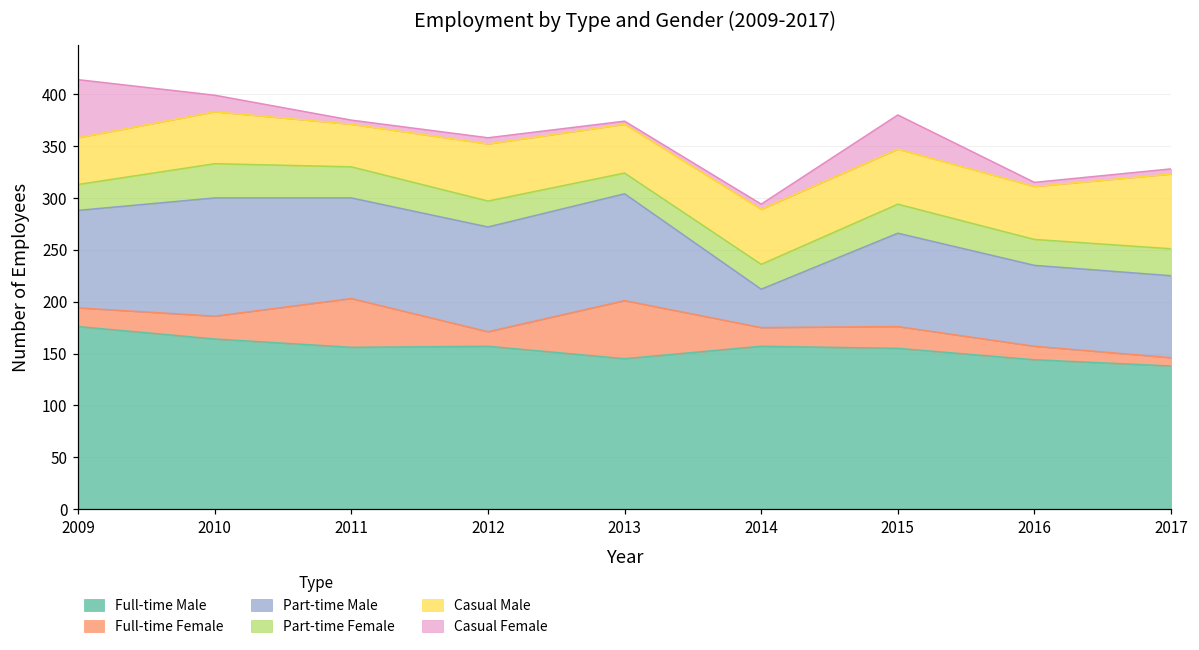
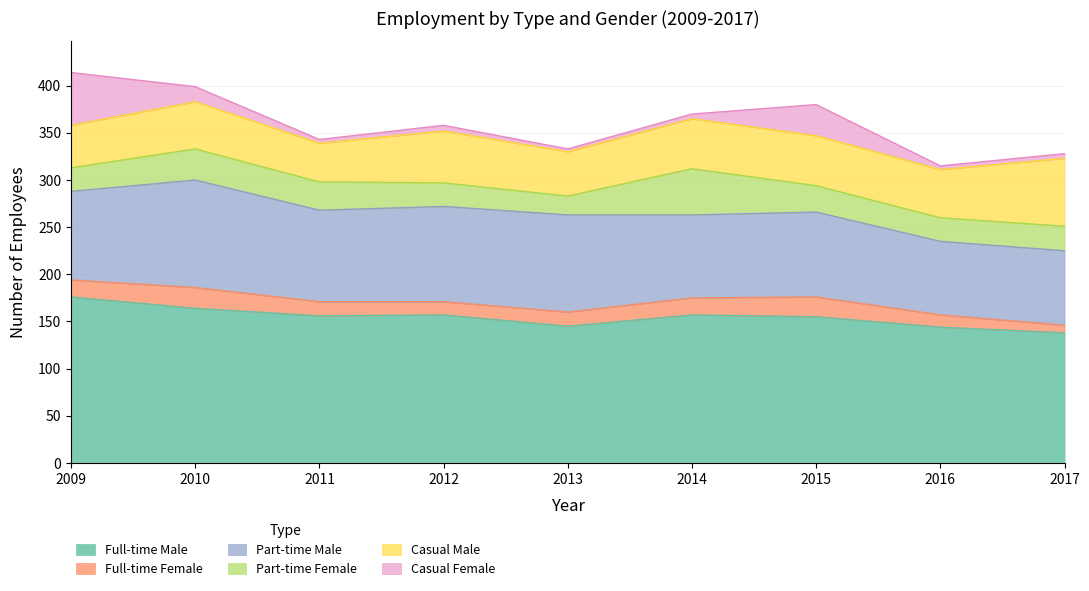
  {
    "Full-time Male": {
      "2009": 180,
      "2010": 160,
      "2011": 160,
      "2012": 160,
      "2013": 150,
      "2014": 160,
      "2015": 160,
      "2016": 140,
      "2017": 140
    },
    "Full-time Female": {
      "2009": 20,
      "2010": 20,
-     "2011": 50,
+     "2011": 20,
      "2012": 10,
-     "2013": 60,
+     "2013": 20,
      "2014": 20,
      "2015": 20,
      "2016": 10,
      "2017": 10
    },
    "Part-time Male": {
      "2009": 90,
      "2010": 110,
      "2011": 100,
      "2012": 100,
      "2013": 100,
-     "2014": 40,
+     "2014": 90,
      "2015": 90,
      "2016": 80,
      "2017": 80
    },
    "Part-time Female": {
      "2009": 30,
      "2010": 30,
      "2011": 30,
      "2012": 30,
      "2013": 20,
-     "2014": 20,
+     "2014": 50,
      "2015": 30,
      "2016": 30,
      "2017": 30
    },
    "Casual Male": {
      "2009": 50,
      "2010": 50,
      "2011": 40,
      "2012": 60,
      "2013": 50,
      "2014": 50,
      "2015": 50,
      "2016": 50,
      "2017": 70
    },
    "Casual Female": {
      "2009": 60,
      "2010": 20,
      "2011": 0,
      "2012": 10,
      "2013": 0,
      "2014": 10,
      "2015": 30,
      "2016": 0,
      "2017": 10
    }
  }
